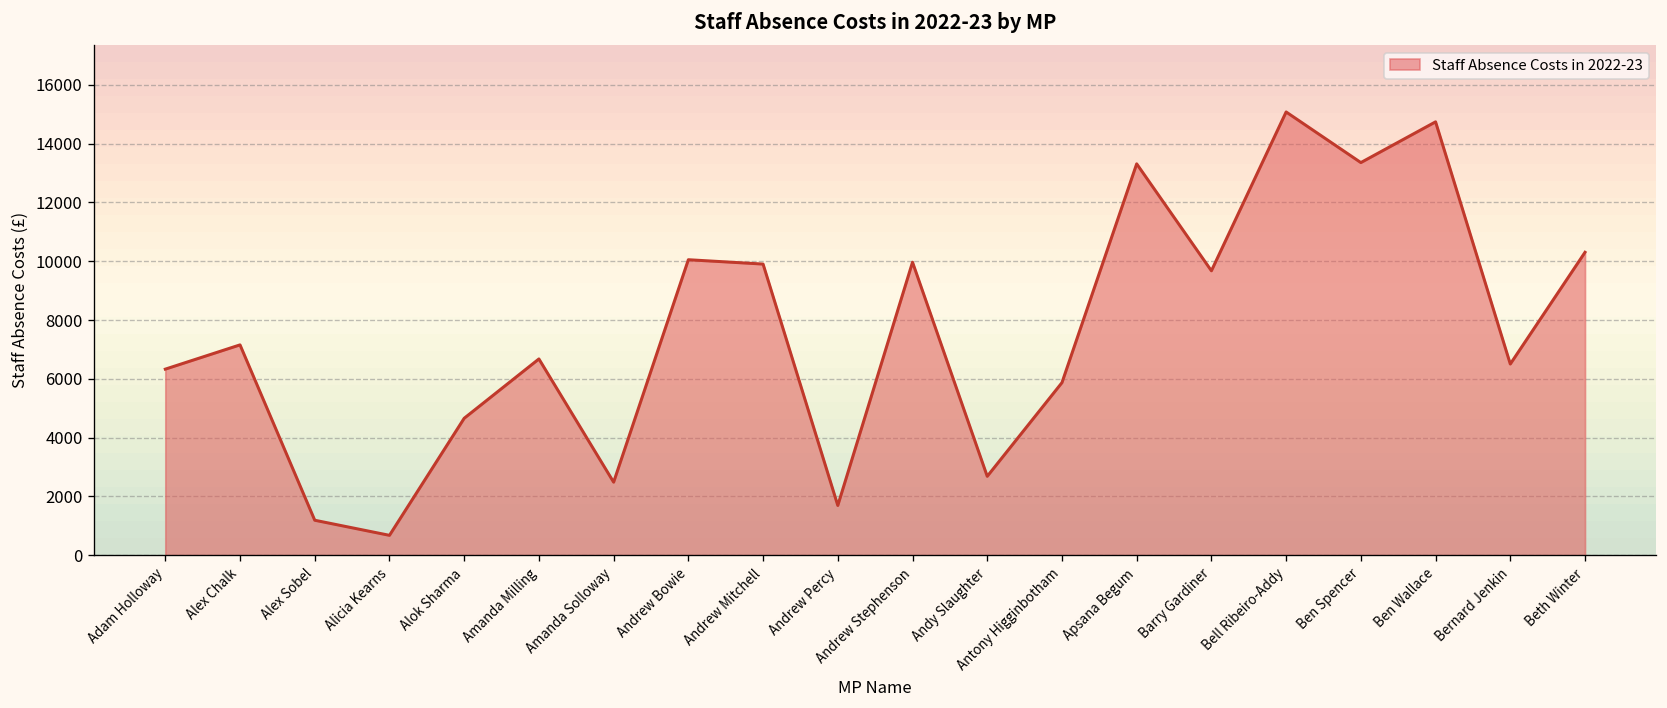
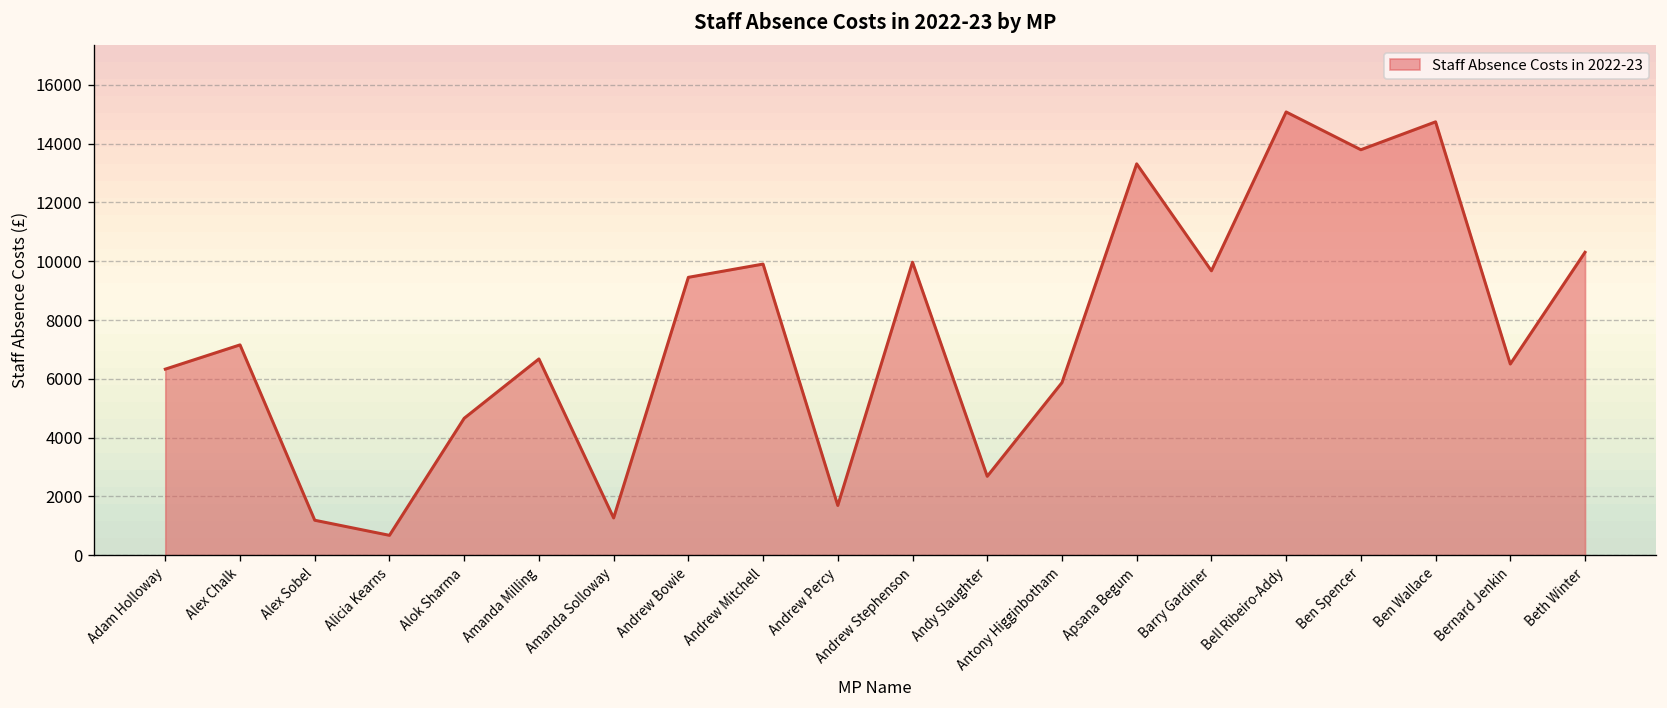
  {
    "Adam Holloway": 6300,
    "Alex Chalk": 7200,
    "Alex Sobel": 1200,
    "Alicia Kearns": 700,
    "Alok Sharma": 4700,
    "Amanda Milling": 6700,
-   "Amanda Solloway": 2500,
-   "Andrew Bowie": 10100,
+   "Amanda Solloway": 1300,
+   "Andrew Bowie": 9500,
    "Andrew Mitchell": 9900,
    "Andrew Percy": 1700,
    "Andrew Stephenson": 10000,
    "Andy Slaughter": 2700,
    "Antony Higginbotham": 5900,
    "Apsana Begum": 13300,
    "Barry Gardiner": 9700,
    "Bell Ribeiro-Addy": 15100,
-   "Ben Spencer": 13400,
+   "Ben Spencer": 13800,
    "Ben Wallace": 14700,
    "Bernard Jenkin": 6500,
    "Beth Winter": 10300
  }
